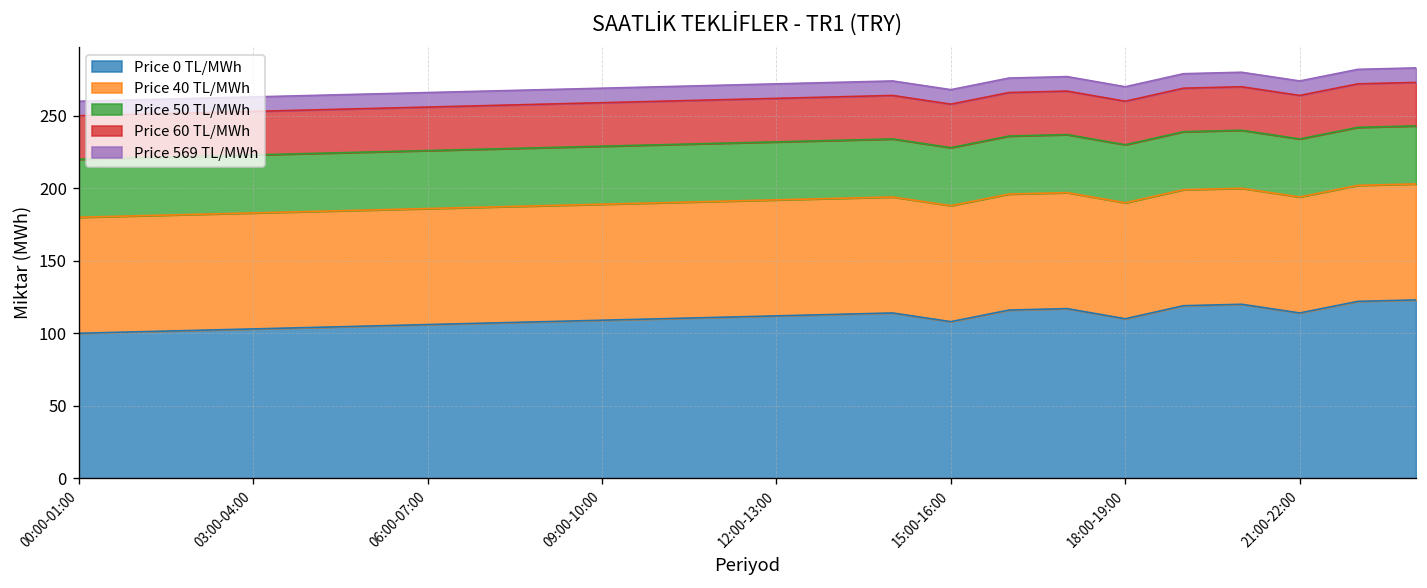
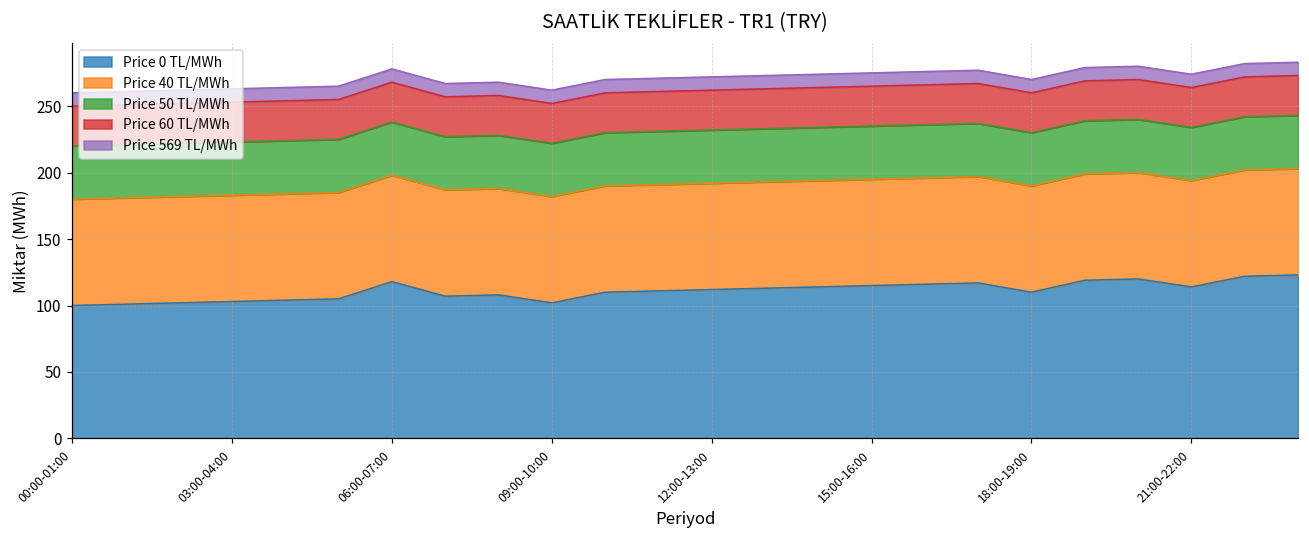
  {
    "Price 0 TL/MWh": {
      "00:00-01:00": 100,
      "03:00-04:00": 103,
-     "06:00-07:00": 106,
-     "09:00-10:00": 109,
+     "06:00-07:00": 118,
+     "09:00-10:00": 102,
      "12:00-13:00": 112,
-     "15:00-16:00": 108,
+     "15:00-16:00": 115,
      "18:00-19:00": 110,
      "21:00-22:00": 114
    },
    "Price 40 TL/MWh": {
      "00:00-01:00": 80,
      "03:00-04:00": 80,
      "06:00-07:00": 80,
      "09:00-10:00": 80,
      "12:00-13:00": 80,
      "15:00-16:00": 80,
      "18:00-19:00": 80,
      "21:00-22:00": 80
    },
    "Price 50 TL/MWh": {
      "00:00-01:00": 40,
      "06:00-07:00": 40,
      "09:00-10:00": 40,
      "12:00-13:00": 40,
      "15:00-16:00": 40,
      "18:00-19:00": 40,
      "21:00-22:00": 40
    },
    "Price 60 TL/MWh": {
      "00:00-01:00": 30,
      "06:00-07:00": 30,
      "09:00-10:00": 30,
      "12:00-13:00": 30,
      "15:00-16:00": 30,
      "18:00-19:00": 30,
      "21:00-22:00": 30
    },
    "Price 569 TL/MWh": {
      "00:00-01:00": 10,
      "06:00-07:00": 10,
      "09:00-10:00": 10,
      "12:00-13:00": 10,
      "15:00-16:00": 10,
      "18:00-19:00": 10,
      "21:00-22:00": 10
    }
  }
